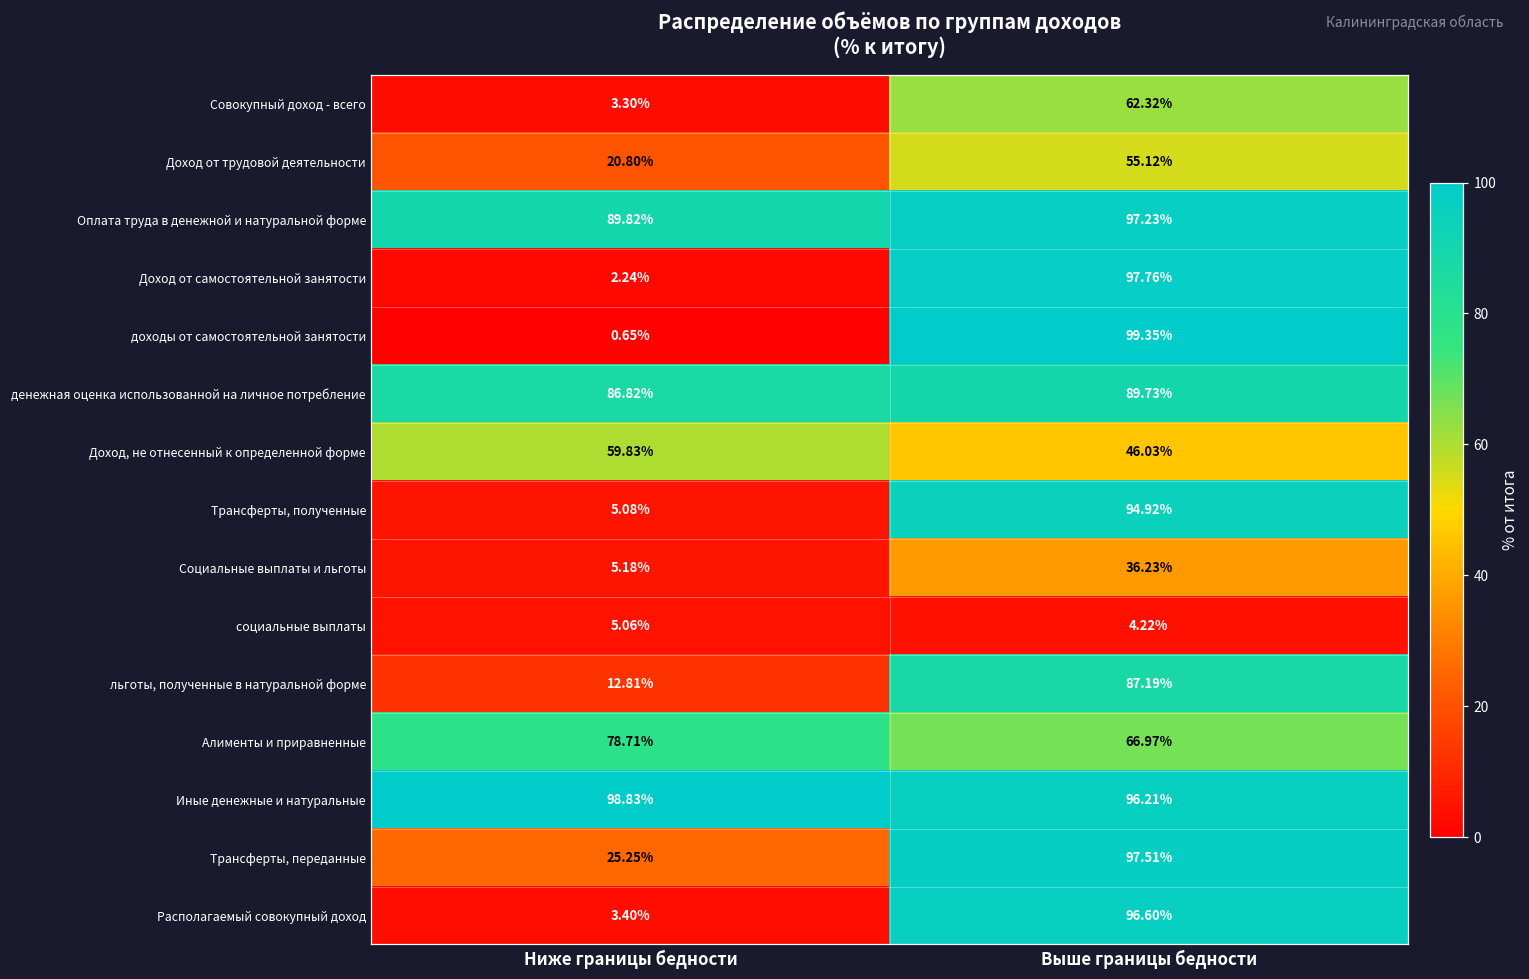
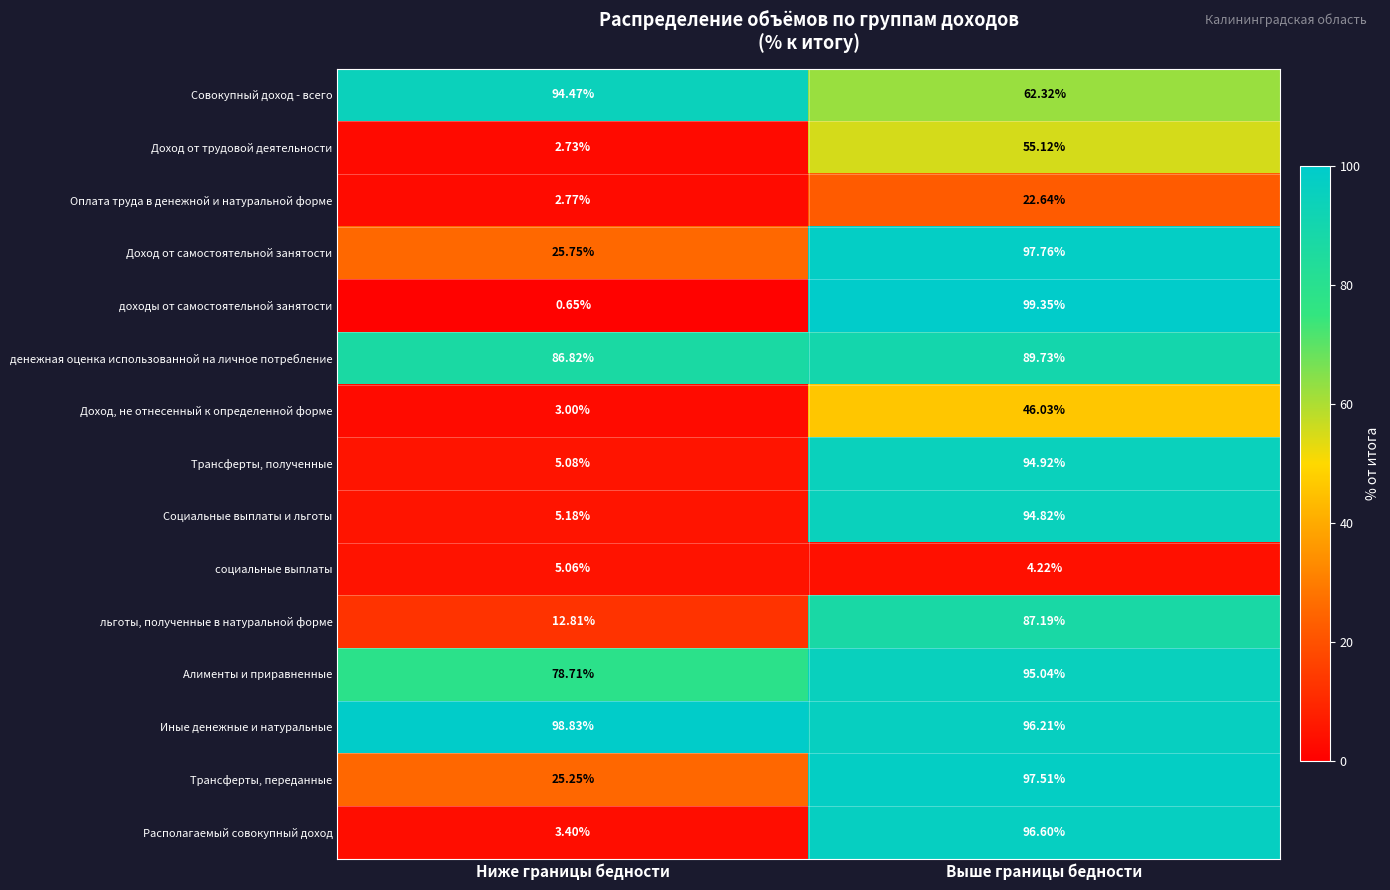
  {
    "Совокупный доход - всего": {
-     "Ниже границы бедности": "3.30%",
+     "Ниже границы бедности": "94.47%",
      "Выше границы бедности": "62.32%"
    },
    "Доход от трудовой деятельности": {
-     "Ниже границы бедности": "20.80%",
+     "Ниже границы бедности": "2.73%",
      "Выше границы бедности": "55.12%"
    },
    "Оплата труда в денежной и натуральной форме": {
-     "Ниже границы бедности": "89.82%",
-     "Выше границы бедности": "97.23%"
+     "Ниже границы бедности": "2.77%",
+     "Выше границы бедности": "22.64%"
    },
    "Доход от самостоятельной занятости": {
-     "Ниже границы бедности": "2.24%",
+     "Ниже границы бедности": "25.75%",
      "Выше границы бедности": "97.76%"
    },
    "доходы от самостоятельной занятости": {
      "Ниже границы бедности": "0.65%",
      "Выше границы бедности": "99.35%"
    },
    "денежная оценка использованной на личное потребление": {
      "Ниже границы бедности": "86.82%",
      "Выше границы бедности": "89.73%"
    },
    "Доход, не отнесенный к определенной форме": {
-     "Ниже границы бедности": "59.83%",
+     "Ниже границы бедности": "3.00%",
      "Выше границы бедности": "46.03%"
    },
    "Трансферты, полученные": {
      "Ниже границы бедности": "5.08%",
      "Выше границы бедности": "94.92%"
    },
    "Социальные выплаты и льготы": {
      "Ниже границы бедности": "5.18%",
-     "Выше границы бедности": "36.23%"
+     "Выше границы бедности": "94.82%"
    },
    "социальные выплаты": {
      "Ниже границы бедности": "5.06%",
      "Выше границы бедности": "4.22%"
    },
    "льготы, полученные в натуральной форме": {
      "Ниже границы бедности": "12.81%",
      "Выше границы бедности": "87.19%"
    },
    "Алименты и приравненные": {
      "Ниже границы бедности": "78.71%",
-     "Выше границы бедности": "66.97%"
+     "Выше границы бедности": "95.04%"
    },
    "Иные денежные и натуральные": {
      "Ниже границы бедности": "98.83%",
      "Выше границы бедности": "96.21%"
    },
    "Трансферты, переданные": {
      "Ниже границы бедности": "25.25%",
      "Выше границы бедности": "97.51%"
    },
    "Располагаемый совокупный доход": {
      "Ниже границы бедности": "3.40%",
      "Выше границы бедности": "96.60%"
    }
  }
